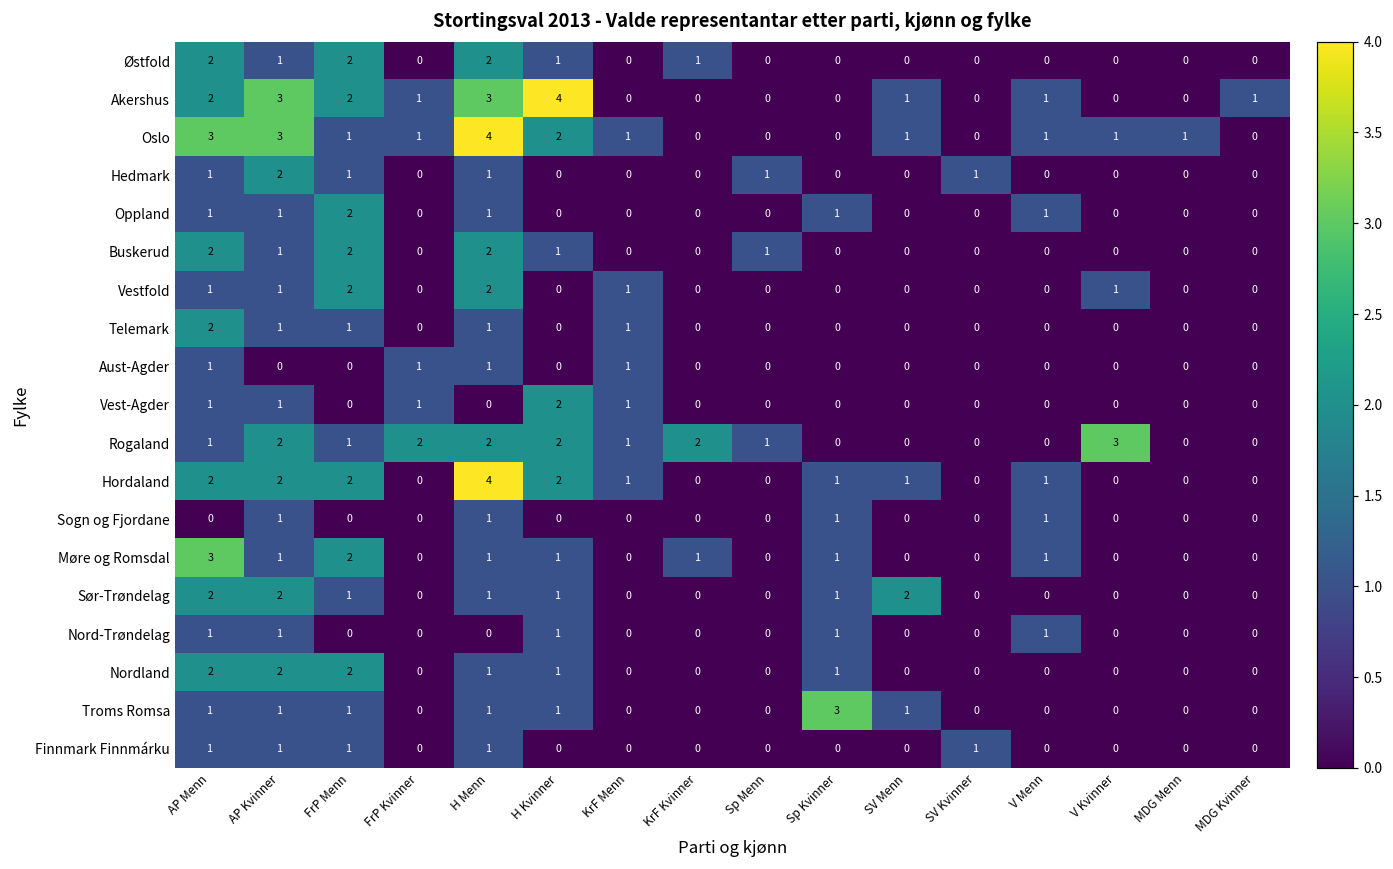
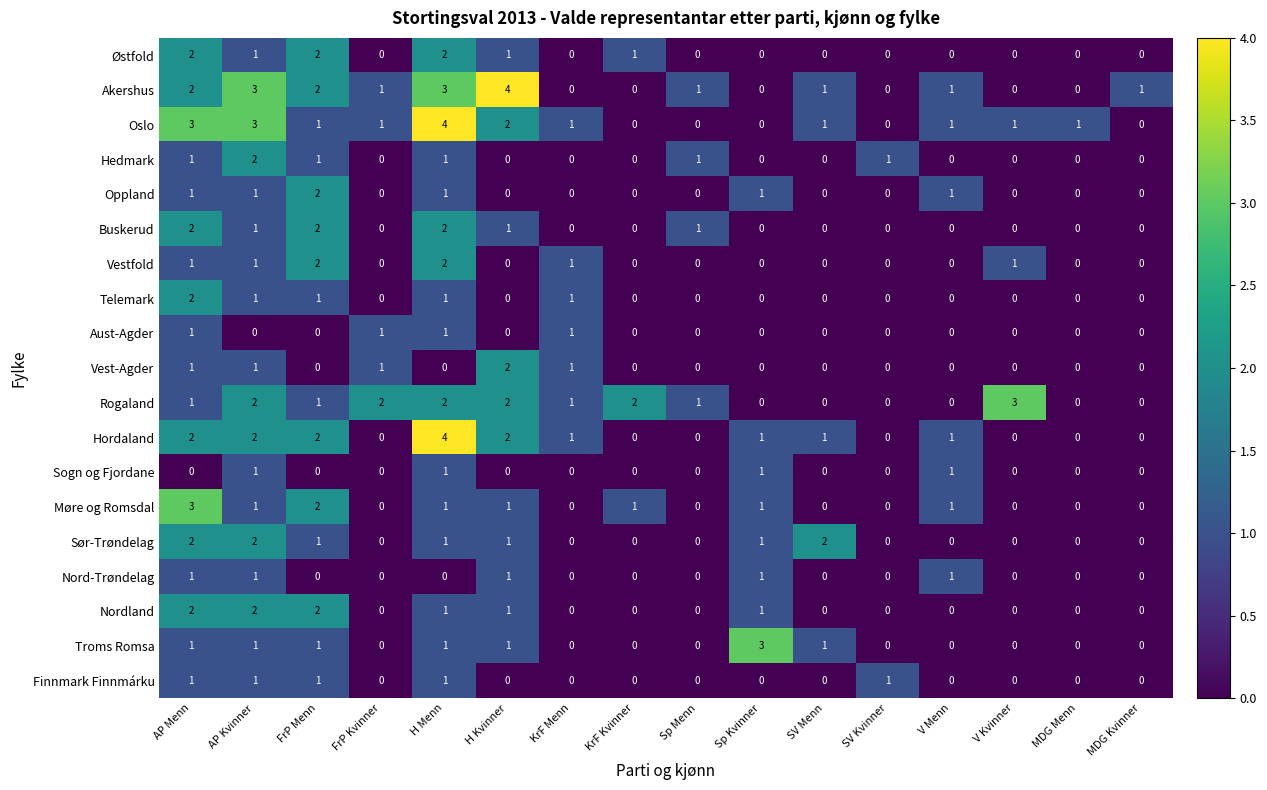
  {
    "Akershus": {
      "AP Menn": 2,
      "AP Kvinner": 3,
      "FrP Menn": 2,
      "FrP Kvinner": 1,
      "H Menn": 3,
      "H Kvinner": 4,
      "KrF Menn": 0,
      "KrF Kvinner": 0,
-     "Sp Menn": 0,
+     "Sp Menn": 1,
      "Sp Kvinner": 0,
      "SV Menn": 1,
      "SV Kvinner": 0,
      "V Menn": 1,
      "V Kvinner": 0,
      "MDG Menn": 0,
      "MDG Kvinner": 1
    }
  }
